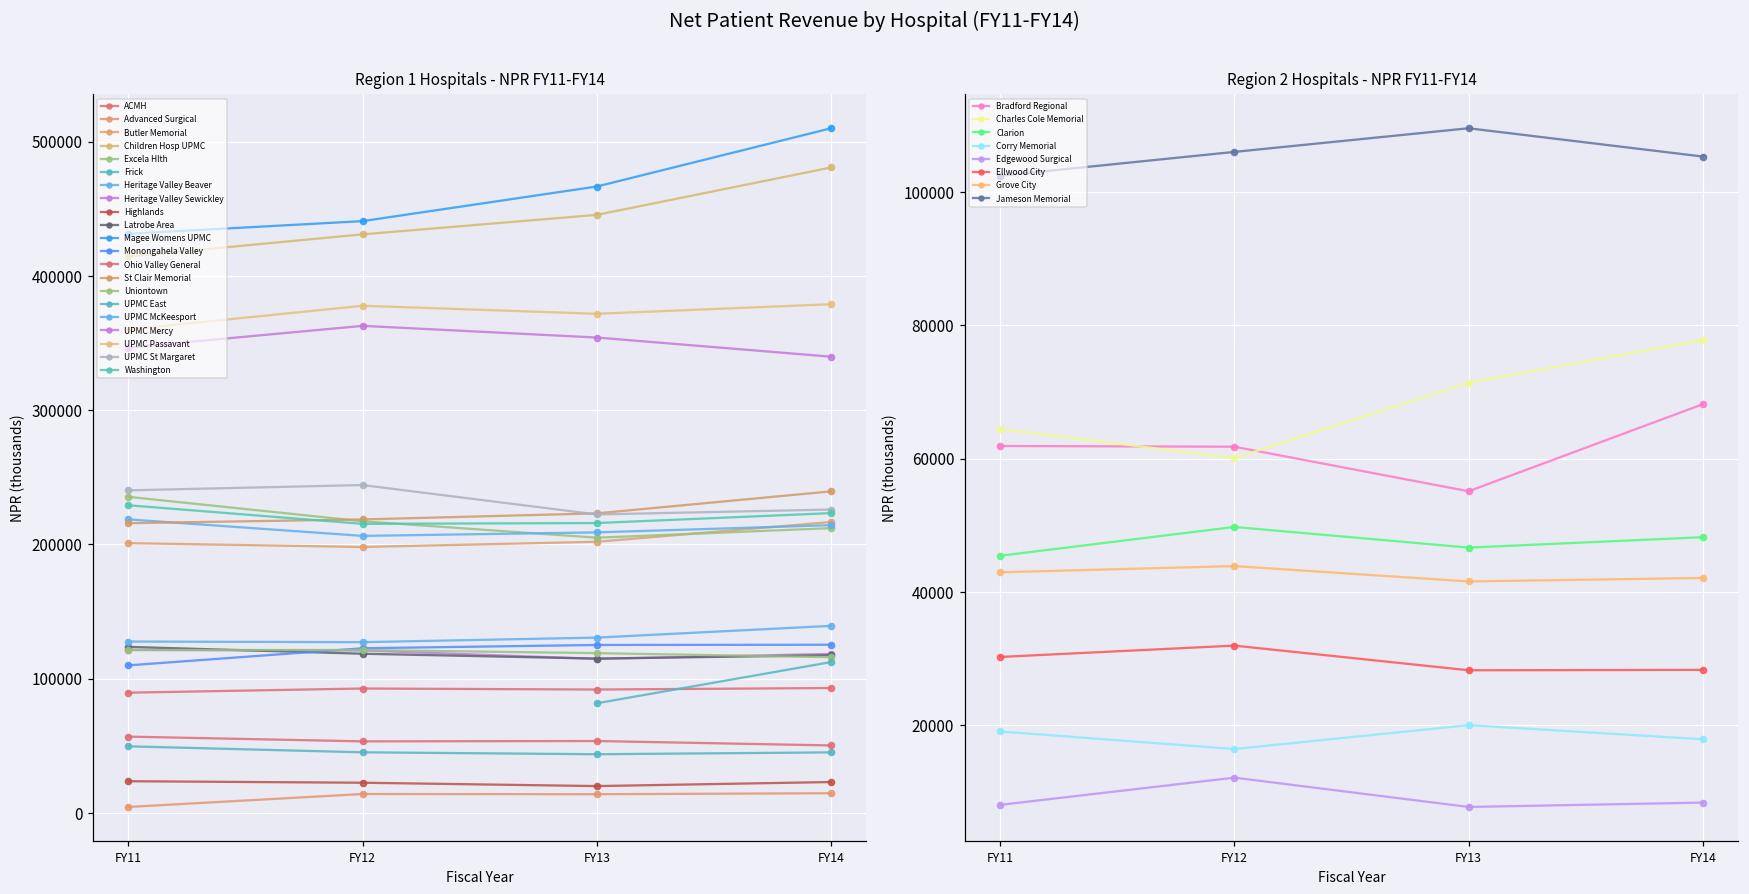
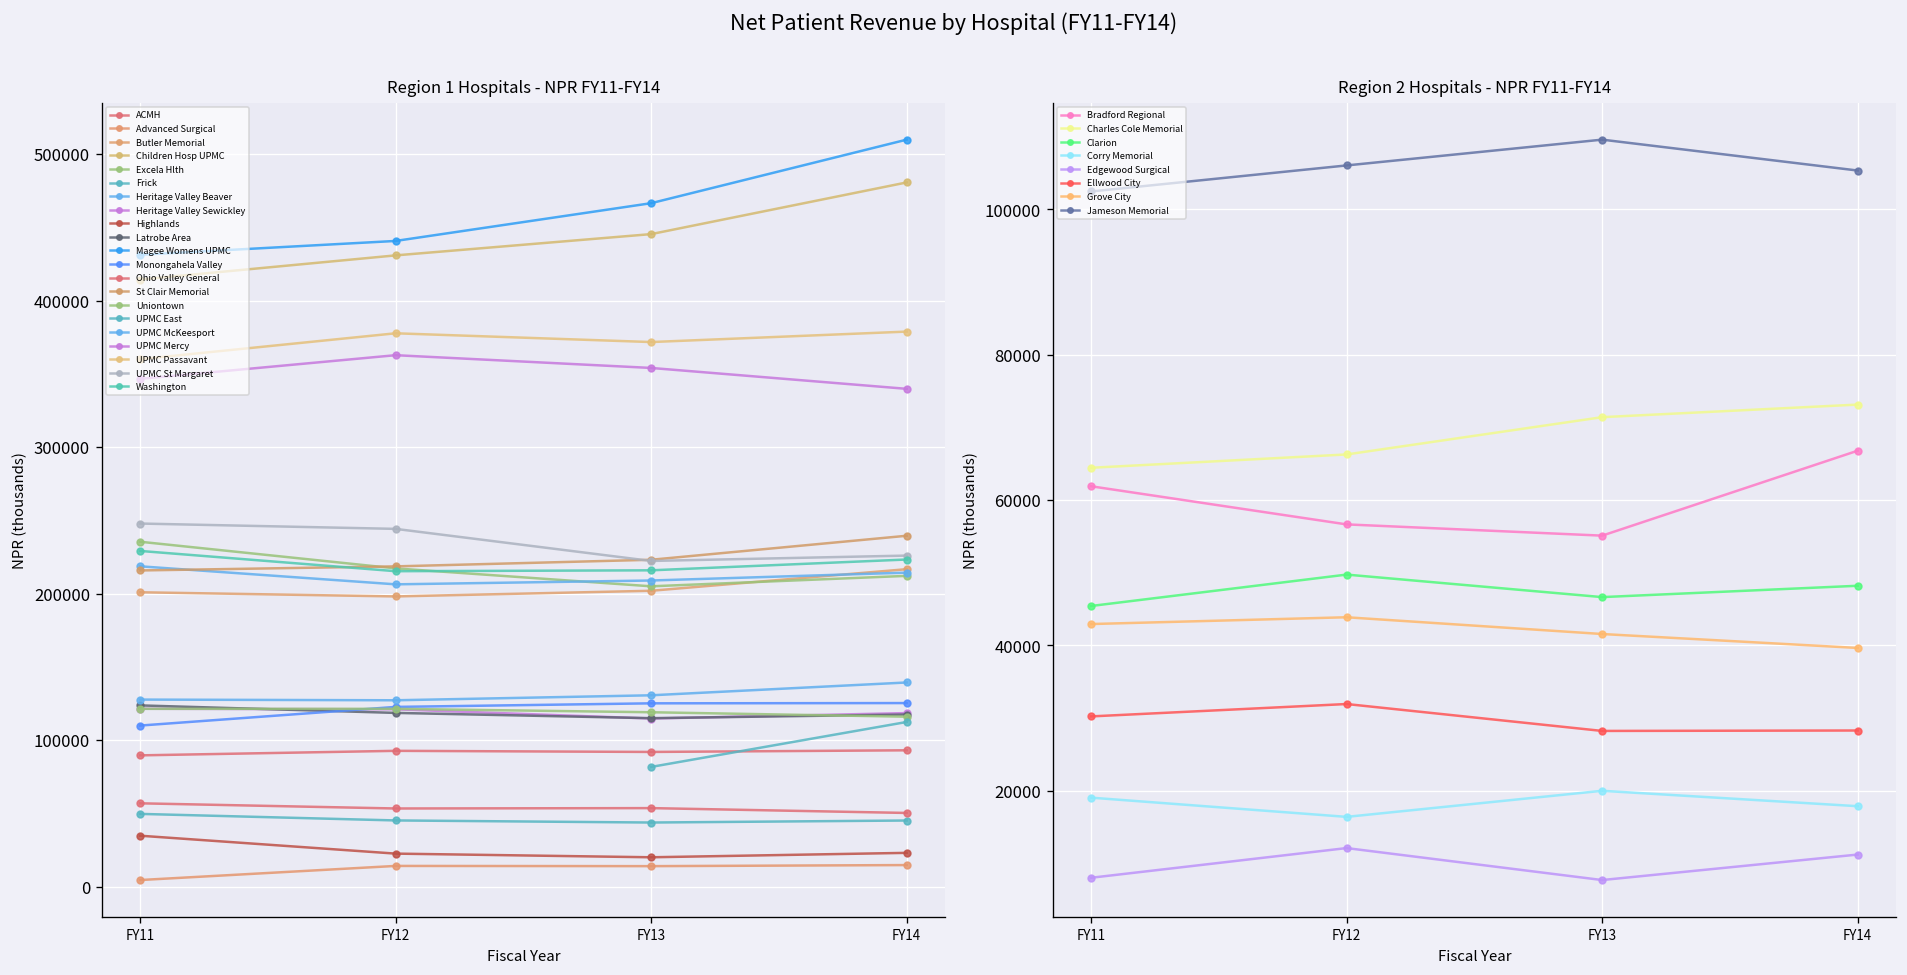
  {
    "Region 1 Hospitals - NPR FY11-FY14": {
      "Highlands": {
-       "FY11": 24000,
+       "FY11": 35000,
        "FY12": 22000,
        "FY13": 20000,
        "FY14": 23000
      },
      "Latrobe Area": {
        "FY11": 124000,
        "FY12": 119000
      },
      "UPMC St Margaret": {
-       "FY11": 240000,
+       "FY11": 248000,
        "FY12": 244000,
        "FY14": 226000
      }
    },
    "Region 2 Hospitals - NPR FY11-FY14": {
      "Bradford Regional": {
        "FY11": 62000,
-       "FY12": 62000,
+       "FY12": 57000,
        "FY13": 55000,
-       "FY14": 68000
+       "FY14": 67000
      },
      "Charles Cole Memorial": {
        "FY11": 64000,
-       "FY12": 60000,
+       "FY12": 66000,
        "FY13": 71000,
-       "FY14": 78000
+       "FY14": 73000
      },
      "Clarion": {
        "FY11": 45000,
        "FY12": 50000,
        "FY13": 47000,
        "FY14": 48000
      },
      "Corry Memorial": {
        "FY11": 19000,
        "FY12": 16000,
        "FY13": 20000,
        "FY14": 18000
      },
      "Edgewood Surgical": {
        "FY11": 8000,
        "FY12": 12000,
        "FY13": 8000,
-       "FY14": 8000
+       "FY14": 11000
      },
      "Ellwood City": {
        "FY11": 30000,
        "FY12": 32000,
        "FY13": 28000,
        "FY14": 28000
      },
      "Grove City": {
        "FY11": 43000,
        "FY12": 44000,
        "FY13": 42000,
-       "FY14": 42000
+       "FY14": 40000
      },
      "Jameson Memorial": {
        "FY12": 106000,
        "FY13": 110000,
        "FY14": 105000
      }
    }
  }
